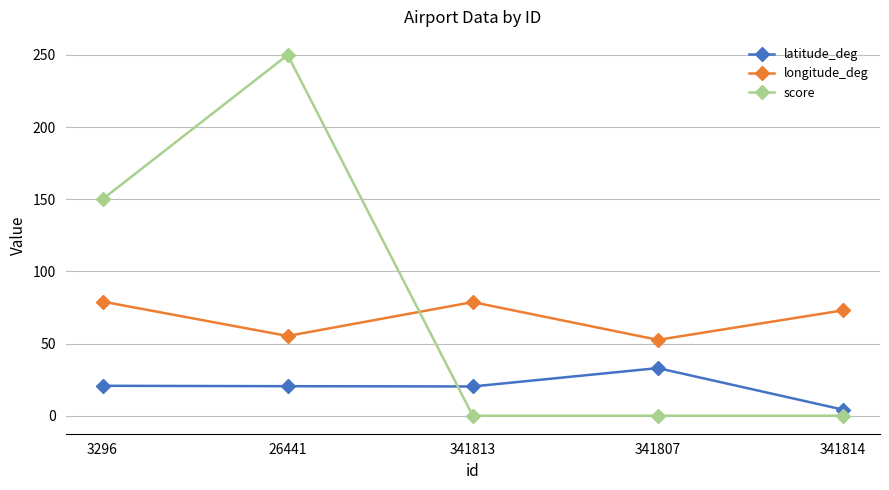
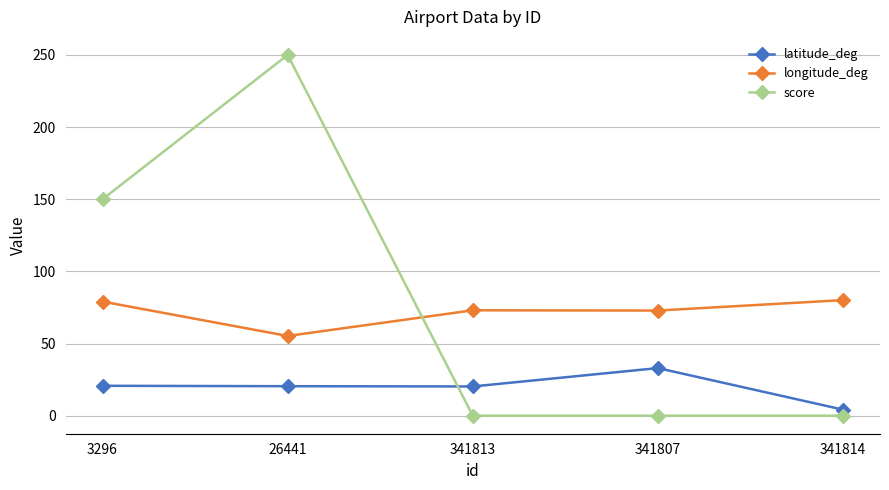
  {
    "latitude_deg": {
      "3296": 21,
      "26441": 20,
      "341813": 20,
      "341807": 33,
      "341814": 4
    },
    "longitude_deg": {
      "3296": 79,
      "26441": 55,
-     "341813": 79,
-     "341807": 53,
-     "341814": 73
+     "341813": 73,
+     "341807": 73,
+     "341814": 80
    },
    "score": {
      "3296": 150,
      "26441": 250,
      "341813": 0,
      "341807": 0,
      "341814": 0
    }
  }
